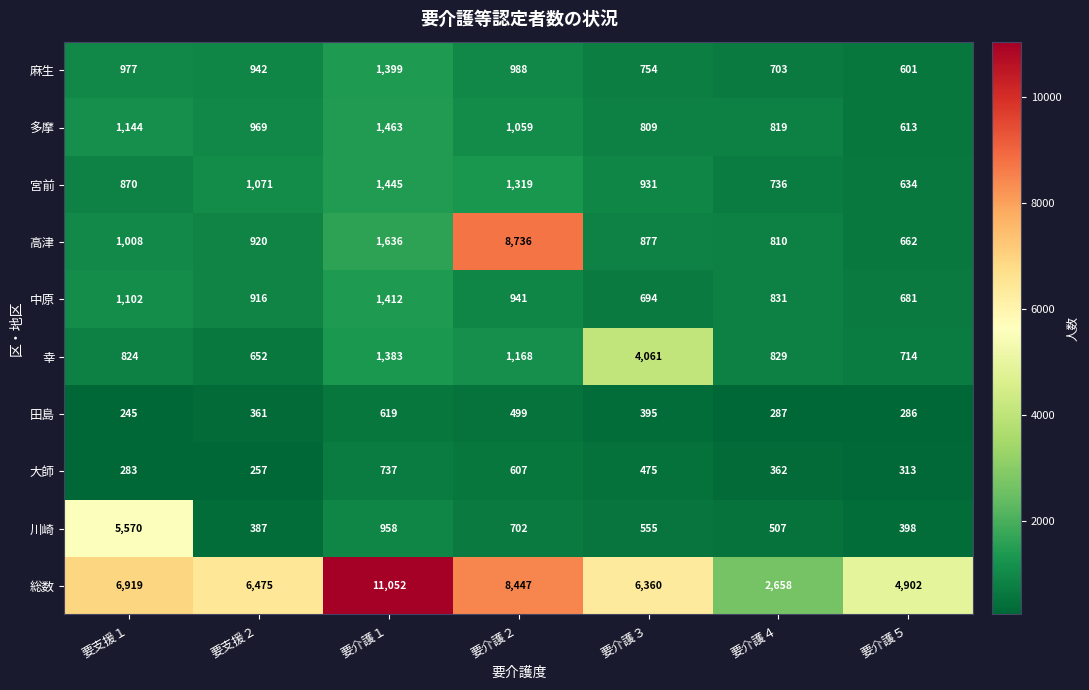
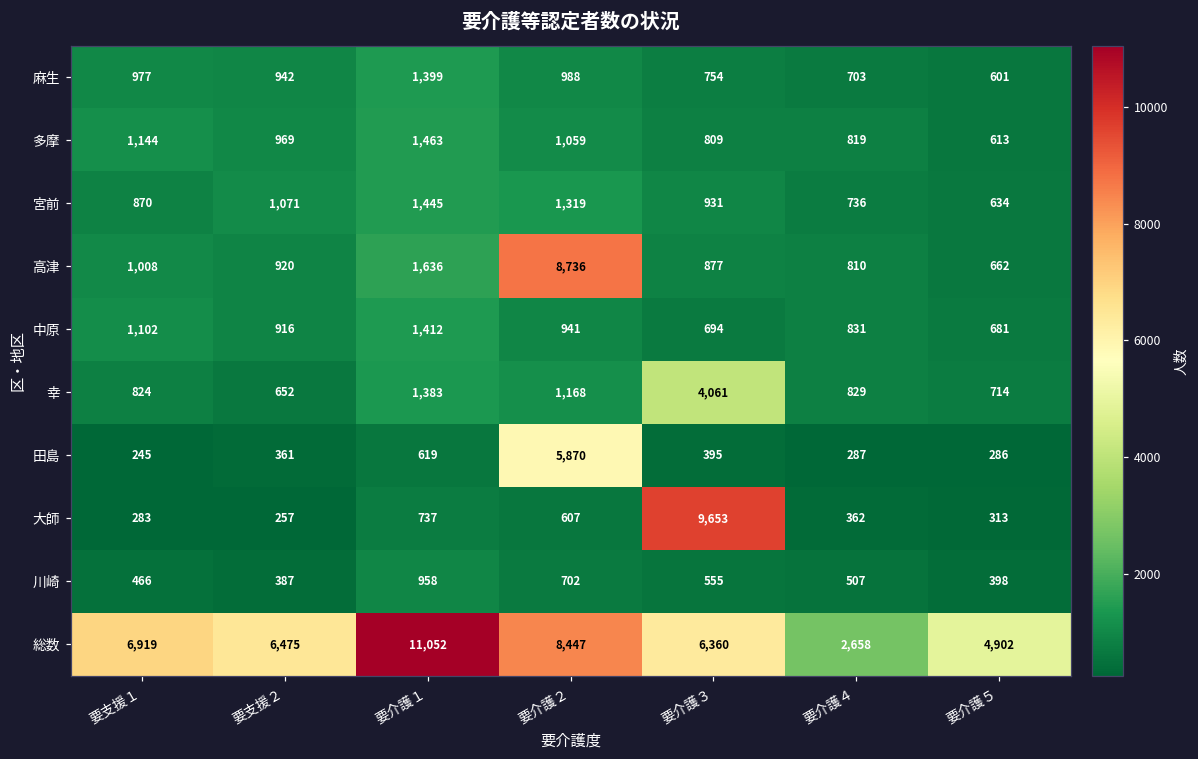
  {
    "麻生": {
      "要支援１": "977",
      "要支援２": "942",
      "要介護１": "1,399",
      "要介護２": "988",
      "要介護３": "754",
      "要介護４": "703",
      "要介護５": "601"
    },
    "多摩": {
      "要支援１": "1,144",
      "要支援２": "969",
      "要介護１": "1,463",
      "要介護２": "1,059",
      "要介護３": "809",
      "要介護４": "819",
      "要介護５": "613"
    },
    "宮前": {
      "要支援１": "870",
      "要支援２": "1,071",
      "要介護１": "1,445",
      "要介護２": "1,319",
      "要介護３": "931",
      "要介護４": "736",
      "要介護５": "634"
    },
    "高津": {
      "要支援１": "1,008",
      "要支援２": "920",
      "要介護１": "1,636",
      "要介護２": "8,736",
      "要介護３": "877",
      "要介護４": "810",
      "要介護５": "662"
    },
    "中原": {
      "要支援１": "1,102",
      "要支援２": "916",
      "要介護１": "1,412",
      "要介護２": "941",
      "要介護３": "694",
      "要介護４": "831",
      "要介護５": "681"
    },
    "幸": {
      "要支援１": "824",
      "要支援２": "652",
      "要介護１": "1,383",
      "要介護２": "1,168",
      "要介護３": "4,061",
      "要介護４": "829",
      "要介護５": "714"
    },
    "田島": {
      "要支援１": "245",
      "要支援２": "361",
      "要介護１": "619",
-     "要介護２": "499",
+     "要介護２": "5,870",
      "要介護３": "395",
      "要介護４": "287",
      "要介護５": "286"
    },
    "大師": {
      "要支援１": "283",
      "要支援２": "257",
      "要介護１": "737",
      "要介護２": "607",
-     "要介護３": "475",
+     "要介護３": "9,653",
      "要介護４": "362",
      "要介護５": "313"
    },
    "川崎": {
-     "要支援１": "5,570",
+     "要支援１": "466",
      "要支援２": "387",
      "要介護１": "958",
      "要介護２": "702",
      "要介護３": "555",
      "要介護４": "507",
      "要介護５": "398"
    },
    "総数": {
      "要支援１": "6,919",
      "要支援２": "6,475",
      "要介護１": "11,052",
      "要介護２": "8,447",
      "要介護３": "6,360",
      "要介護４": "2,658",
      "要介護５": "4,902"
    }
  }
